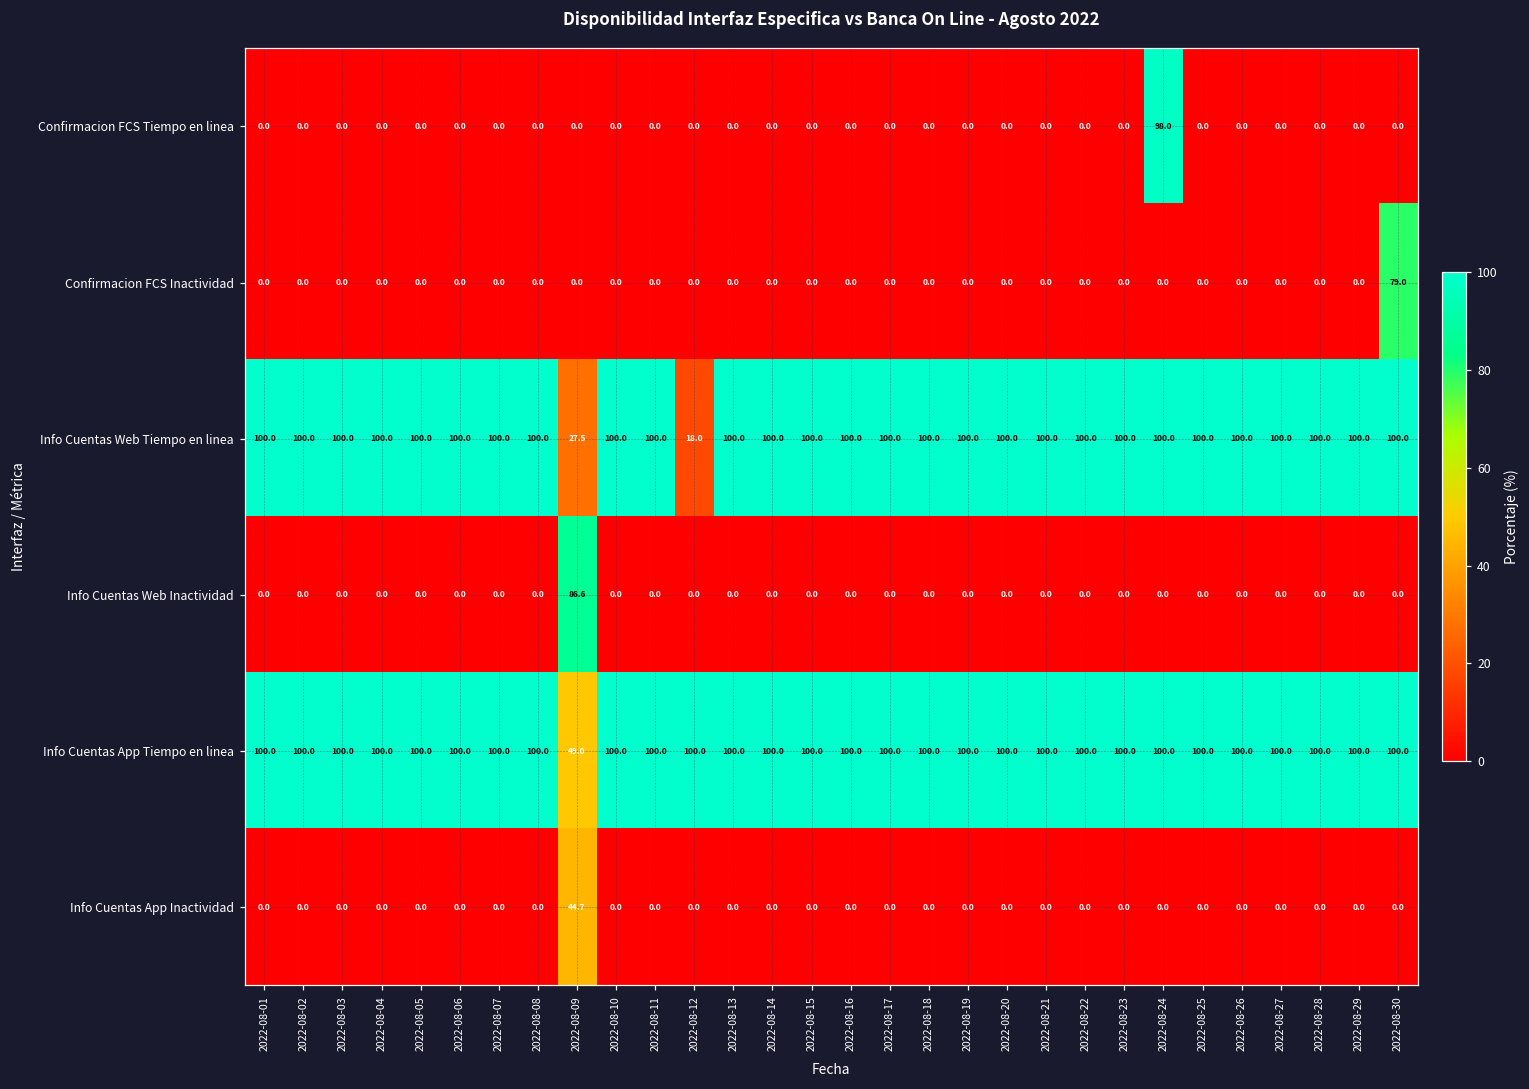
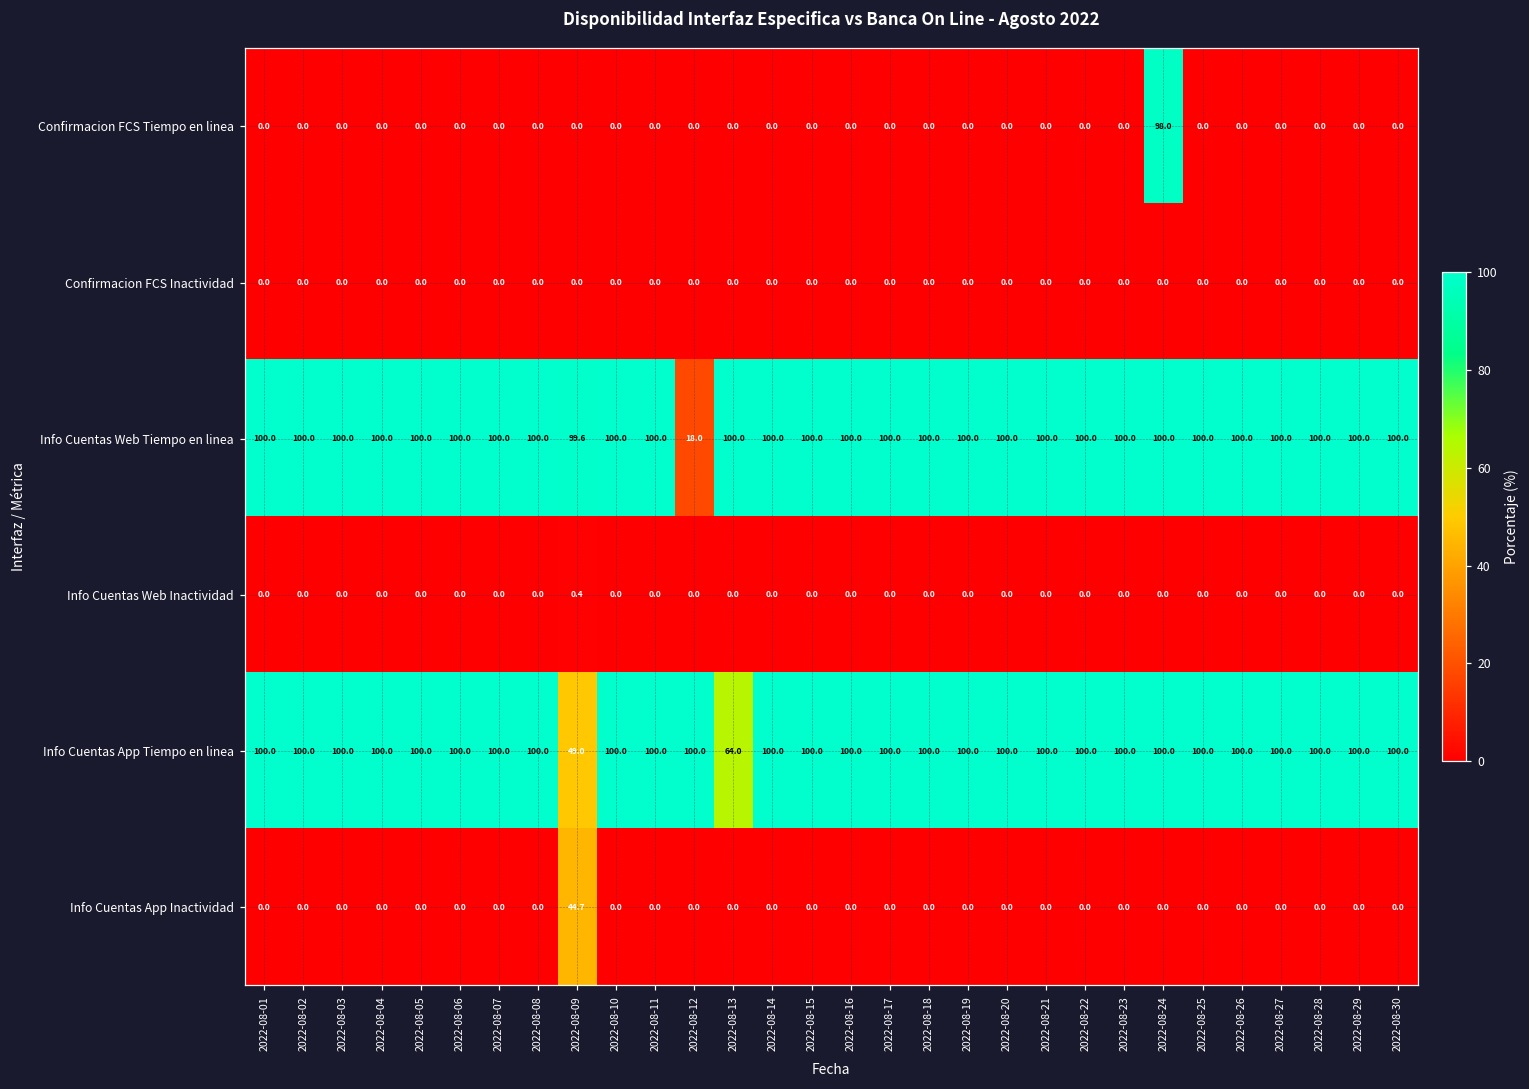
  {
    "Confirmacion FCS Tiempo en linea": {
      "2022-08-01": 0.0,
      "2022-08-02": 0.0,
      "2022-08-03": 0.0,
      "2022-08-04": 0.0,
      "2022-08-05": 0.0,
      "2022-08-06": 0.0,
      "2022-08-07": 0.0,
      "2022-08-08": 0.0,
      "2022-08-09": 0.0,
      "2022-08-10": 0.0,
      "2022-08-11": 0.0,
      "2022-08-12": 0.0,
      "2022-08-13": 0.0,
      "2022-08-14": 0.0,
      "2022-08-15": 0.0,
      "2022-08-16": 0.0,
      "2022-08-17": 0.0,
      "2022-08-18": 0.0,
      "2022-08-19": 0.0,
      "2022-08-20": 0.0,
      "2022-08-21": 0.0,
      "2022-08-22": 0.0,
      "2022-08-23": 0.0,
      "2022-08-24": 98.0,
      "2022-08-25": 0.0,
      "2022-08-26": 0.0,
      "2022-08-27": 0.0,
      "2022-08-28": 0.0,
      "2022-08-29": 0.0,
      "2022-08-30": 0.0
    },
    "Confirmacion FCS Inactividad": {
      "2022-08-01": 0.0,
      "2022-08-02": 0.0,
      "2022-08-03": 0.0,
      "2022-08-04": 0.0,
      "2022-08-05": 0.0,
      "2022-08-06": 0.0,
      "2022-08-07": 0.0,
      "2022-08-08": 0.0,
      "2022-08-09": 0.0,
      "2022-08-10": 0.0,
      "2022-08-11": 0.0,
      "2022-08-12": 0.0,
      "2022-08-13": 0.0,
      "2022-08-14": 0.0,
      "2022-08-15": 0.0,
      "2022-08-16": 0.0,
      "2022-08-17": 0.0,
      "2022-08-18": 0.0,
      "2022-08-19": 0.0,
      "2022-08-20": 0.0,
      "2022-08-21": 0.0,
      "2022-08-22": 0.0,
      "2022-08-23": 0.0,
      "2022-08-24": 0.0,
      "2022-08-25": 0.0,
      "2022-08-26": 0.0,
      "2022-08-27": 0.0,
      "2022-08-28": 0.0,
      "2022-08-29": 0.0,
-     "2022-08-30": 79.0
+     "2022-08-30": 0.0
    },
    "Info Cuentas Web Tiempo en linea": {
      "2022-08-01": 100.0,
      "2022-08-02": 100.0,
      "2022-08-03": 100.0,
      "2022-08-04": 100.0,
      "2022-08-05": 100.0,
      "2022-08-06": 100.0,
      "2022-08-07": 100.0,
      "2022-08-08": 100.0,
-     "2022-08-09": 27.5,
+     "2022-08-09": 99.6,
      "2022-08-10": 100.0,
      "2022-08-11": 100.0,
      "2022-08-12": 18.0,
      "2022-08-13": 100.0,
      "2022-08-14": 100.0,
      "2022-08-15": 100.0,
      "2022-08-16": 100.0,
      "2022-08-17": 100.0,
      "2022-08-18": 100.0,
      "2022-08-19": 100.0,
      "2022-08-20": 100.0,
      "2022-08-21": 100.0,
      "2022-08-22": 100.0,
      "2022-08-23": 100.0,
      "2022-08-24": 100.0,
      "2022-08-25": 100.0,
      "2022-08-26": 100.0,
      "2022-08-27": 100.0,
      "2022-08-28": 100.0,
      "2022-08-29": 100.0,
      "2022-08-30": 100.0
    },
    "Info Cuentas Web Inactividad": {
      "2022-08-01": 0.0,
      "2022-08-02": 0.0,
      "2022-08-03": 0.0,
      "2022-08-04": 0.0,
      "2022-08-05": 0.0,
      "2022-08-06": 0.0,
      "2022-08-07": 0.0,
      "2022-08-08": 0.0,
-     "2022-08-09": 86.6,
+     "2022-08-09": 0.4,
      "2022-08-10": 0.0,
      "2022-08-11": 0.0,
      "2022-08-12": 0.0,
      "2022-08-13": 0.0,
      "2022-08-14": 0.0,
      "2022-08-15": 0.0,
      "2022-08-16": 0.0,
      "2022-08-17": 0.0,
      "2022-08-18": 0.0,
      "2022-08-19": 0.0,
      "2022-08-20": 0.0,
      "2022-08-21": 0.0,
      "2022-08-22": 0.0,
      "2022-08-23": 0.0,
      "2022-08-24": 0.0,
      "2022-08-25": 0.0,
      "2022-08-26": 0.0,
      "2022-08-27": 0.0,
      "2022-08-28": 0.0,
      "2022-08-29": 0.0,
      "2022-08-30": 0.0
    },
    "Info Cuentas App Tiempo en linea": {
      "2022-08-01": 100.0,
      "2022-08-02": 100.0,
      "2022-08-03": 100.0,
      "2022-08-04": 100.0,
      "2022-08-05": 100.0,
      "2022-08-06": 100.0,
      "2022-08-07": 100.0,
      "2022-08-08": 100.0,
      "2022-08-09": 49.0,
      "2022-08-10": 100.0,
      "2022-08-11": 100.0,
      "2022-08-12": 100.0,
-     "2022-08-13": 100.0,
+     "2022-08-13": 64.0,
      "2022-08-14": 100.0,
      "2022-08-15": 100.0,
      "2022-08-16": 100.0,
      "2022-08-17": 100.0,
      "2022-08-18": 100.0,
      "2022-08-19": 100.0,
      "2022-08-20": 100.0,
      "2022-08-21": 100.0,
      "2022-08-22": 100.0,
      "2022-08-23": 100.0,
      "2022-08-24": 100.0,
      "2022-08-25": 100.0,
      "2022-08-26": 100.0,
      "2022-08-27": 100.0,
      "2022-08-28": 100.0,
      "2022-08-29": 100.0,
      "2022-08-30": 100.0
    },
    "Info Cuentas App Inactividad": {
      "2022-08-01": 0.0,
      "2022-08-02": 0.0,
      "2022-08-03": 0.0,
      "2022-08-04": 0.0,
      "2022-08-05": 0.0,
      "2022-08-06": 0.0,
      "2022-08-07": 0.0,
      "2022-08-08": 0.0,
      "2022-08-09": 44.7,
      "2022-08-10": 0.0,
      "2022-08-11": 0.0,
      "2022-08-12": 0.0,
      "2022-08-13": 0.0,
      "2022-08-14": 0.0,
      "2022-08-15": 0.0,
      "2022-08-16": 0.0,
      "2022-08-17": 0.0,
      "2022-08-18": 0.0,
      "2022-08-19": 0.0,
      "2022-08-20": 0.0,
      "2022-08-21": 0.0,
      "2022-08-22": 0.0,
      "2022-08-23": 0.0,
      "2022-08-24": 0.0,
      "2022-08-25": 0.0,
      "2022-08-26": 0.0,
      "2022-08-27": 0.0,
      "2022-08-28": 0.0,
      "2022-08-29": 0.0,
      "2022-08-30": 0.0
    }
  }
